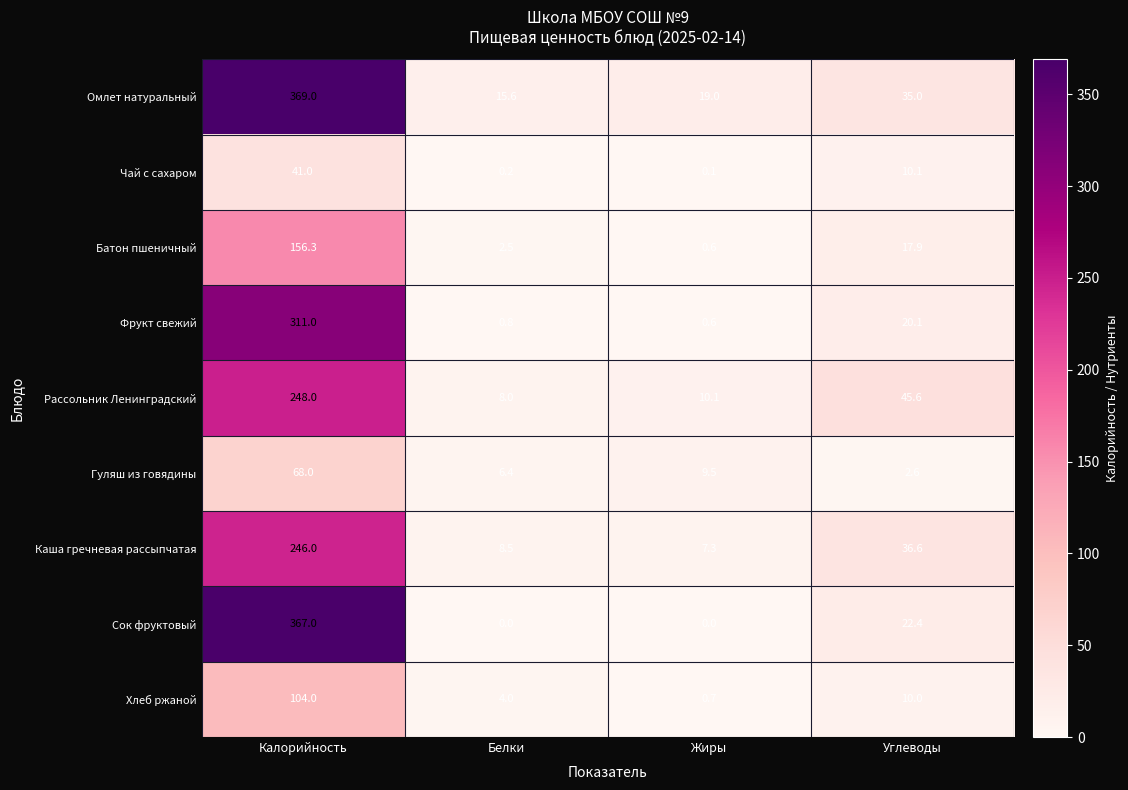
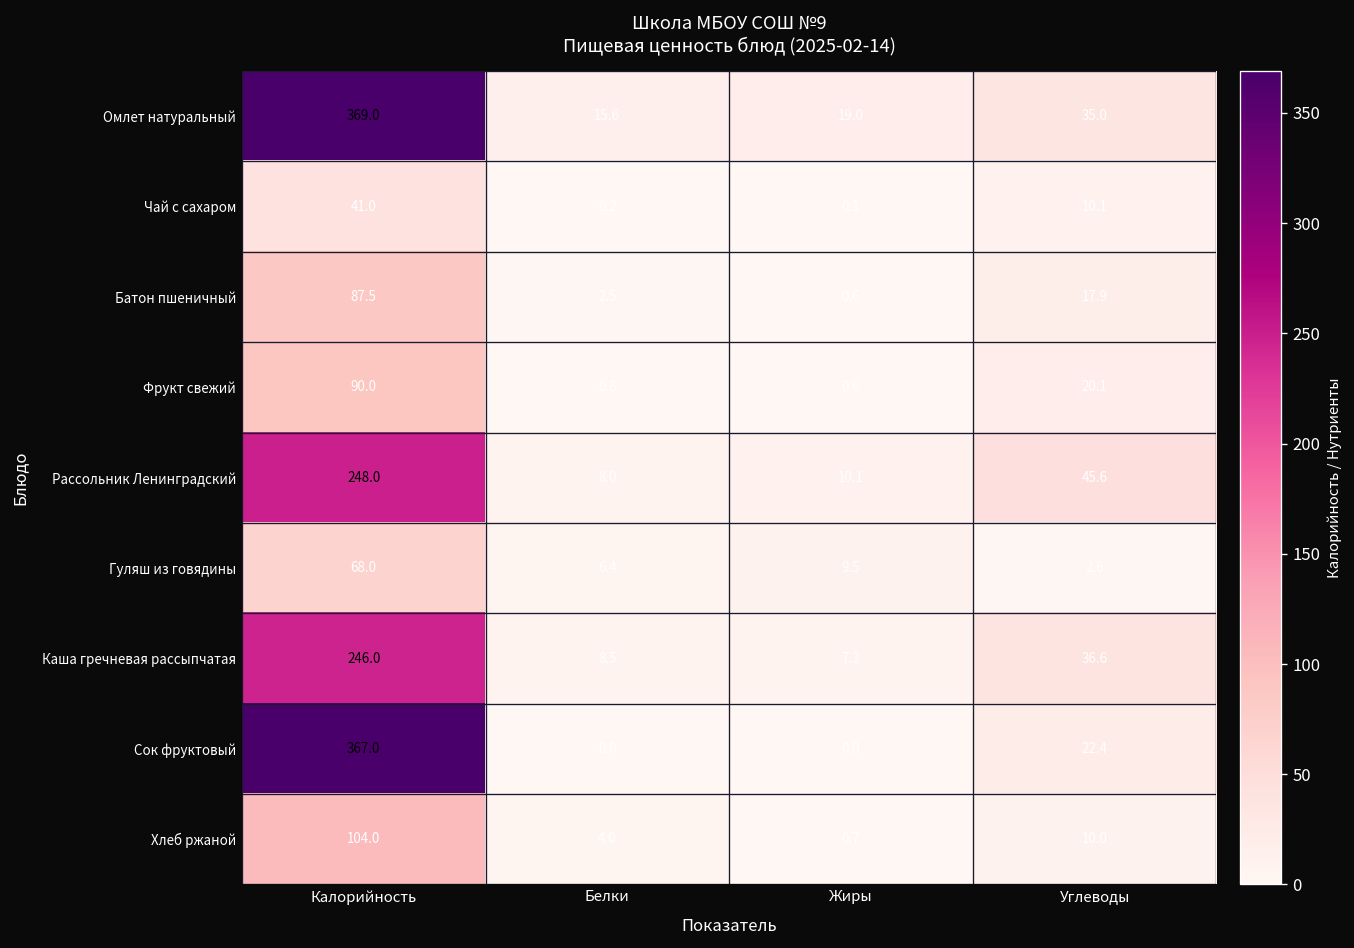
  {
    "Омлет натуральный": {
      "Калорийность": 369.0
    },
    "Батон пшеничный": {
-     "Калорийность": 156.3
+     "Калорийность": 87.5
    },
    "Фрукт свежий": {
-     "Калорийность": 311.0
+     "Калорийность": 90.0
    },
    "Рассольник Ленинградский": {
      "Калорийность": 248.0
    },
    "Гуляш из говядины": {
      "Калорийность": 68.0
    },
    "Каша гречневая рассыпчатая": {
      "Калорийность": 246.0
    },
    "Сок фруктовый": {
      "Калорийность": 367.0
    },
    "Хлеб ржаной": {
      "Калорийность": 104.0
    }
  }
